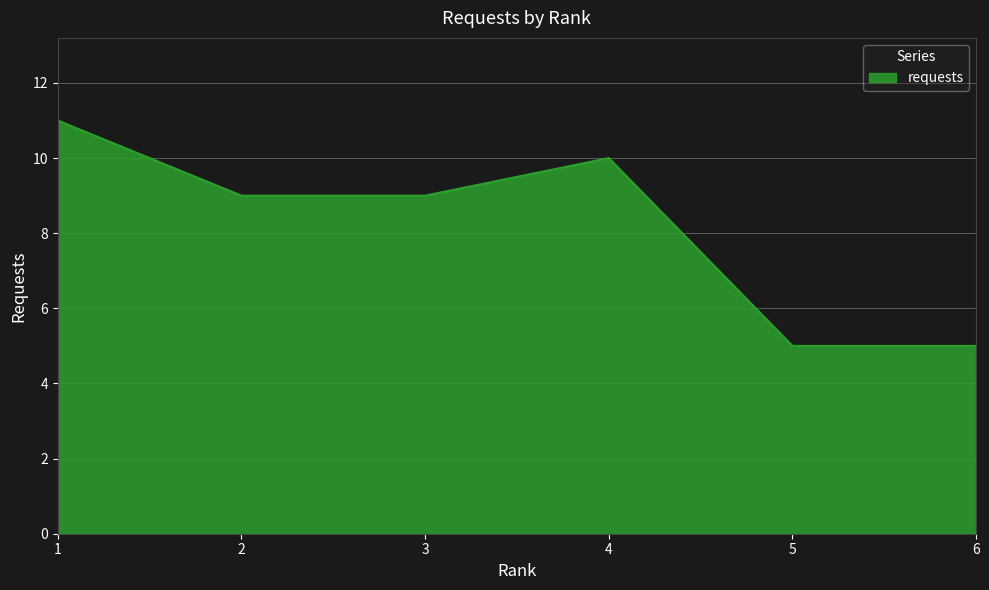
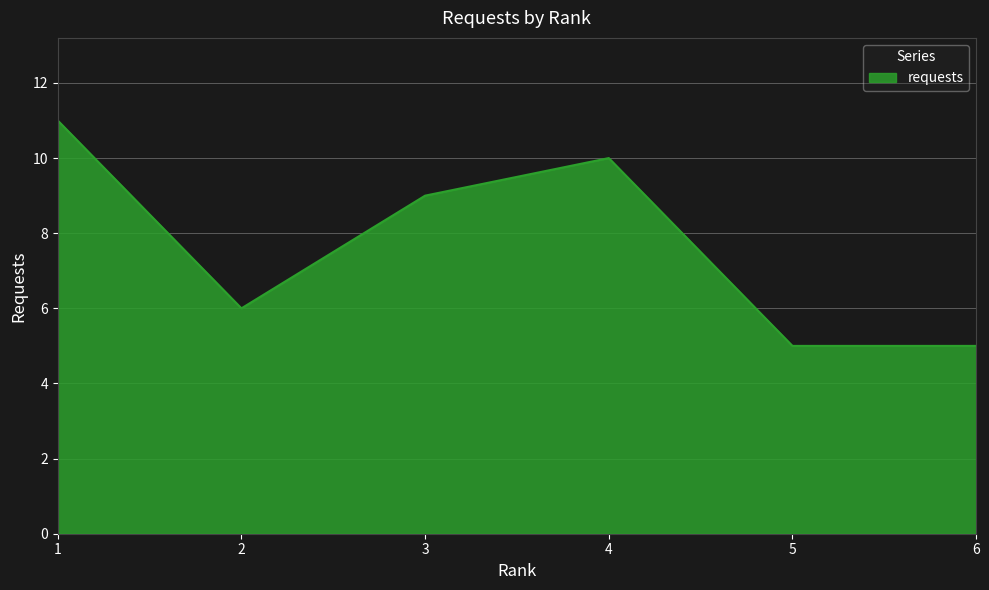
  {
    "1": 11,
-   "2": 9,
+   "2": 6,
    "3": 9,
    "4": 10,
    "5": 5,
    "6": 5
  }
